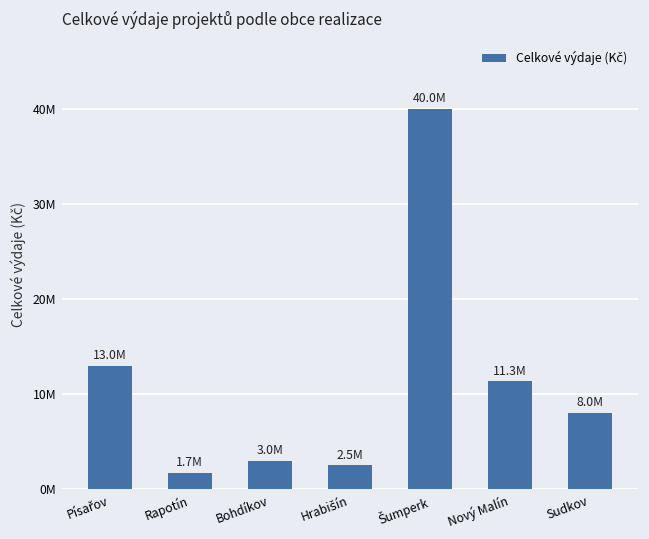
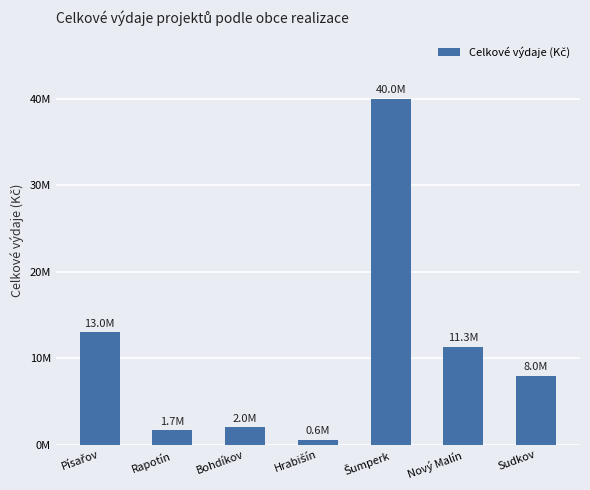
  {
    "Písařov": "13.0M",
    "Rapotín": "1.7M",
-   "Bohdíkov": "3.0M",
-   "Hrabišín": "2.5M",
+   "Bohdíkov": "2.0M",
+   "Hrabišín": "0.6M",
    "Šumperk": "40.0M",
    "Nový Malín": "11.3M",
    "Sudkov": "8.0M"
  }
